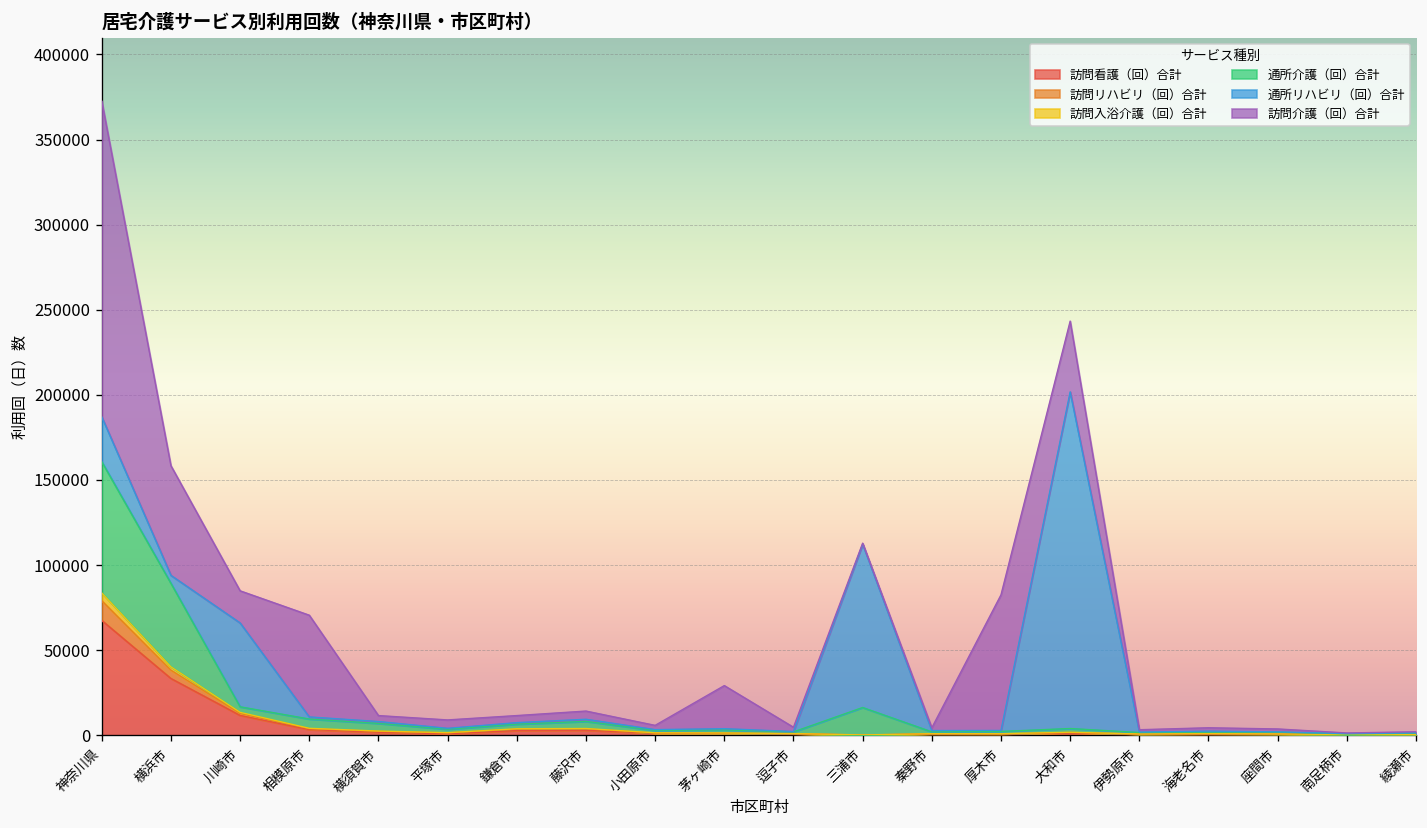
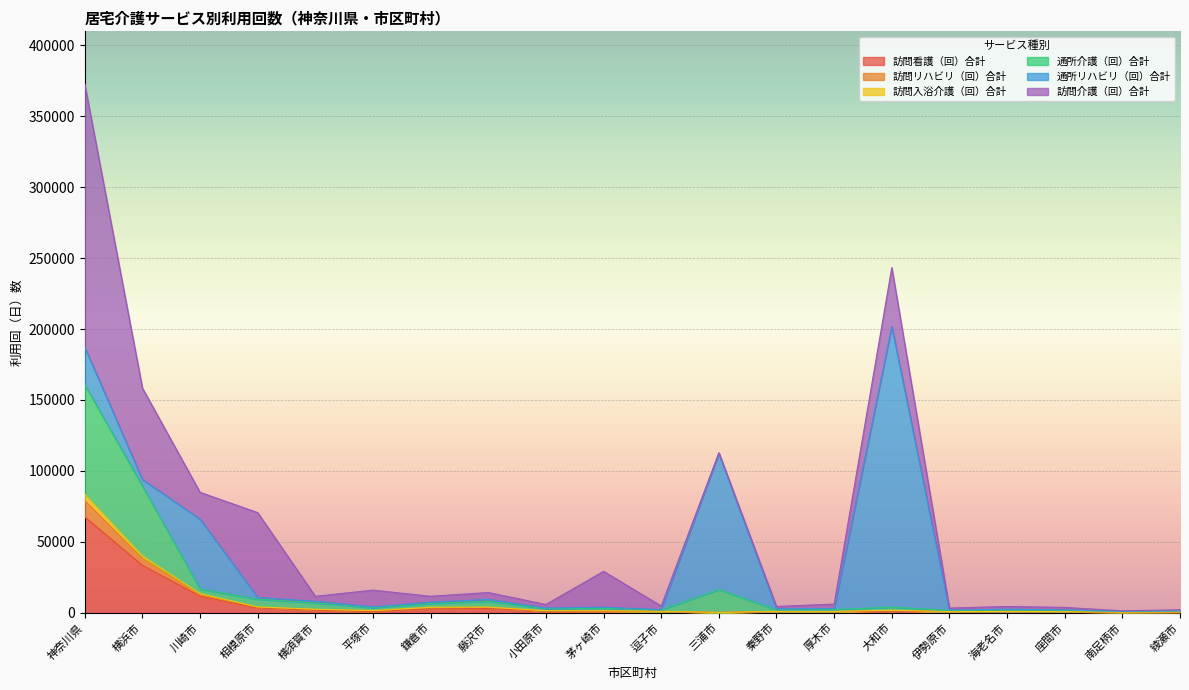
  {
    "訪問入浴介護（回）合計": {
      "神奈川県": 5000,
      "横浜市": 2000
    },
    "通所介護（回）合計": {
      "神奈川県": 77000,
      "横浜市": 49000,
      "川崎市": 3000,
      "三浦市": 16000,
      "大和市": 2000
    },
    "通所リハビリ（回）合計": {
      "神奈川県": 26000,
      "横浜市": 5000,
      "川崎市": 49000,
      "大和市": 198000
    },
    "訪問介護（回）合計": {
      "神奈川県": 186000,
      "横浜市": 64000,
      "川崎市": 19000,
      "相模原市": 60000,
      "横須賀市": 4000,
-     "平塚市": 5000,
+     "平塚市": 12000,
      "鎌倉市": 4000,
      "藤沢市": 5000,
      "小田原市": 3000,
      "茅ヶ崎市": 25000,
      "逗子市": 2000,
-     "厚木市": 80000,
+     "厚木市": 3000,
      "大和市": 42000,
      "海老名市": 2000
    }
  }
